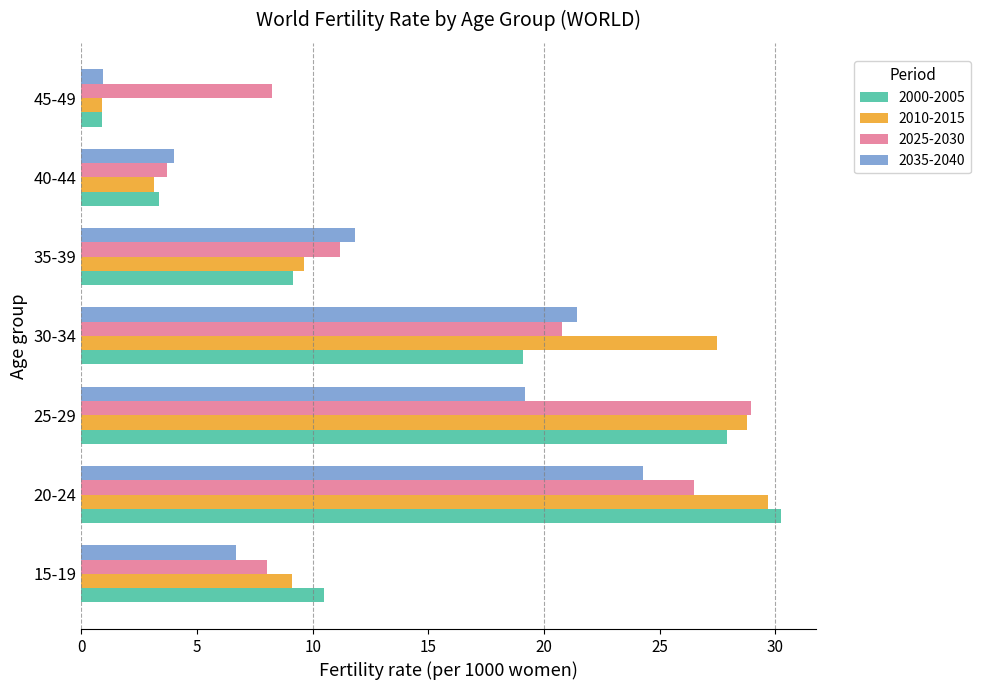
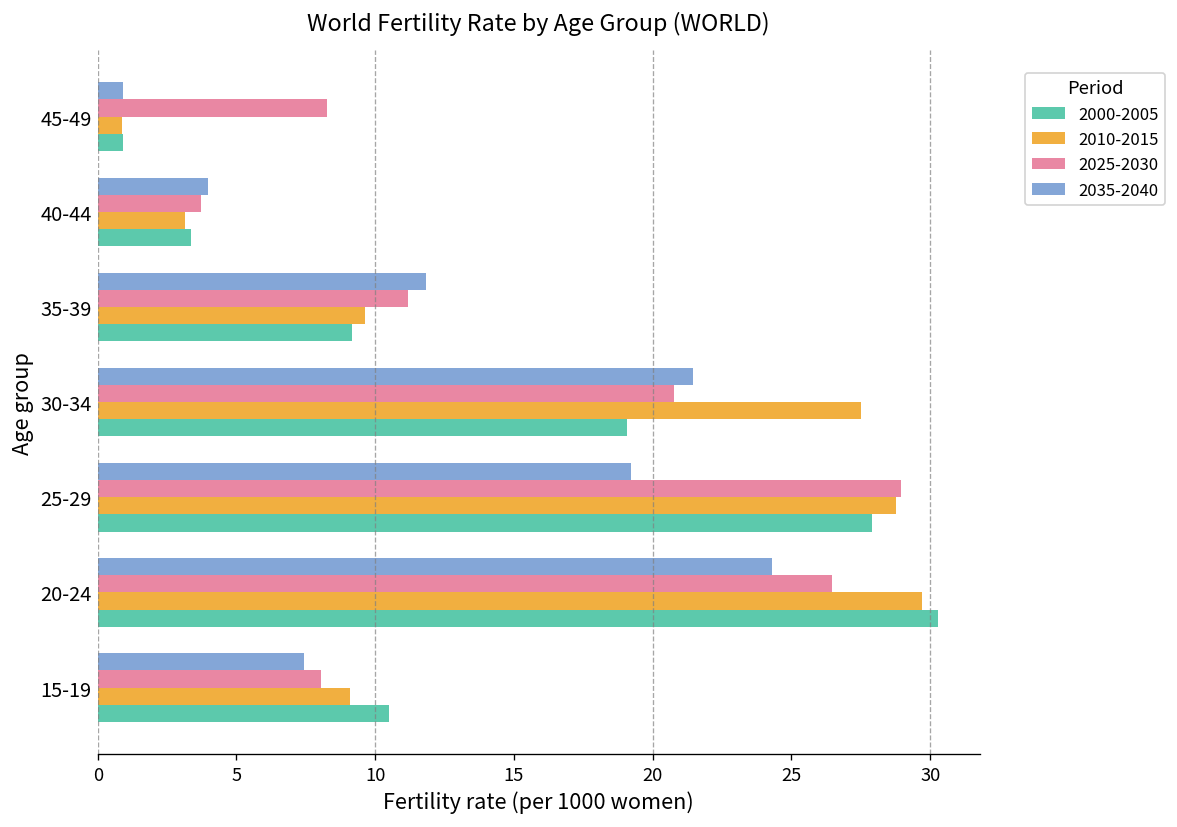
  {
    "2000-2005": {
      "45-49": 0.9,
      "40-44": 3.4,
      "35-39": 9.2,
      "30-34": 19.1,
      "25-29": 27.9,
      "20-24": 30.3,
      "15-19": 10.5
    },
    "2010-2015": {
      "45-49": 0.9,
      "40-44": 3.1,
      "35-39": 9.6,
      "30-34": 27.5,
      "25-29": 28.8,
      "20-24": 29.7,
      "15-19": 9.1
    },
    "2025-2030": {
      "45-49": 8.3,
      "40-44": 3.7,
      "35-39": 11.2,
      "30-34": 20.8,
      "25-29": 28.9,
      "20-24": 26.5,
      "15-19": 8.0
    },
    "2035-2040": {
      "45-49": 0.9,
      "40-44": 4.0,
      "35-39": 11.8,
      "30-34": 21.5,
      "25-29": 19.2,
      "20-24": 24.3,
-     "15-19": 6.7
+     "15-19": 7.4
    }
  }
